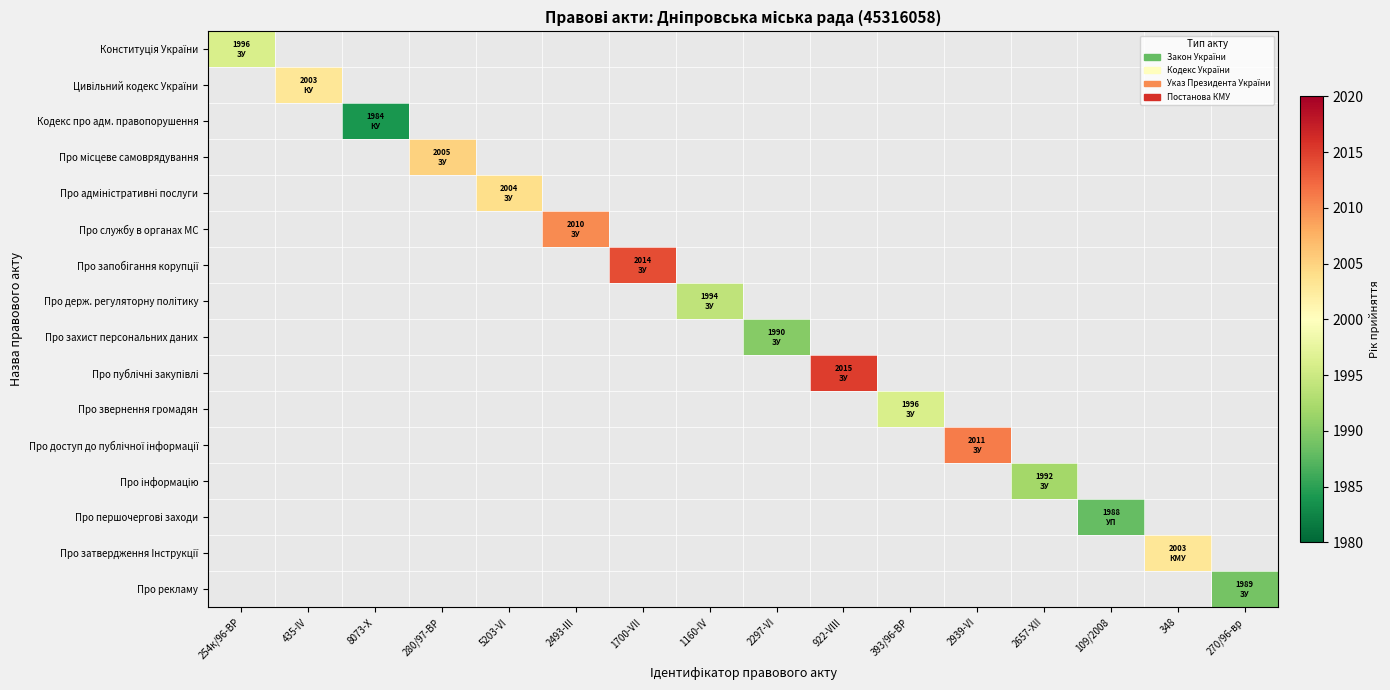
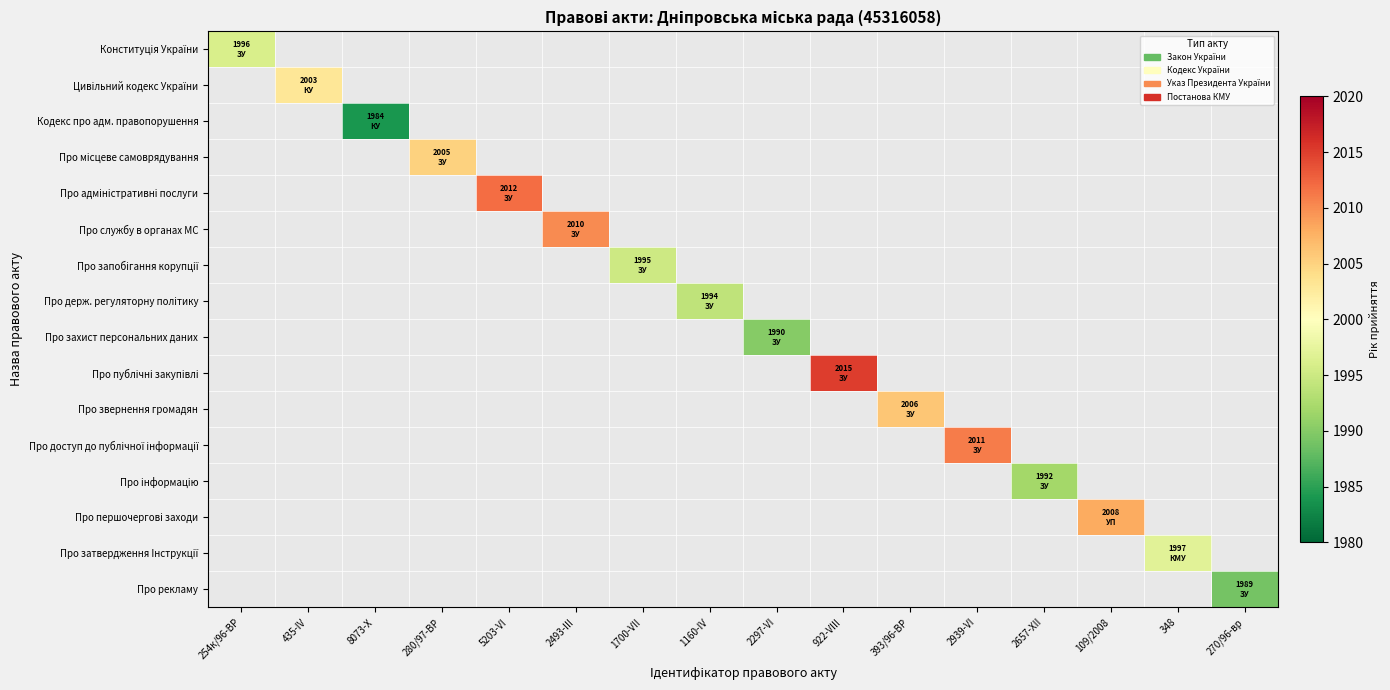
  {
    "Конституція України": {
      "254к/96-ВР": 1996
    },
    "Цивільний кодекс України": {
      "435-IV": 2003
    },
    "Кодекс про адм. правопорушення": {
      "8073-X": 1984
    },
    "Про місцеве самоврядування": {
      "280/97-ВР": 2005
    },
    "Про адміністративні послуги": {
-     "5203-VI": 2004
+     "5203-VI": 2012
    },
    "Про службу в органах МС": {
      "2493-III": 2010
    },
    "Про запобігання корупції": {
-     "1700-VII": 2014
+     "1700-VII": 1995
    },
    "Про держ. регуляторну політику": {
      "1160-IV": 1994
    },
    "Про захист персональних даних": {
      "2297-VI": 1990
    },
    "Про публічні закупівлі": {
      "922-VIII": 2015
    },
    "Про звернення громадян": {
-     "393/96-ВР": 1996
+     "393/96-ВР": 2006
    },
    "Про доступ до публічної інформації": {
      "2939-VI": 2011
    },
    "Про інформацію": {
      "2657-ХІІ": 1992
    },
    "Про першочергові заходи": {
-     "109/2008": 1988
+     "109/2008": 2008
    },
    "Про затвердження Інструкції": {
-     "348": 2003
+     "348": 1997
    },
    "Про рекламу": {
      "270/96-вр": 1989
    }
  }
